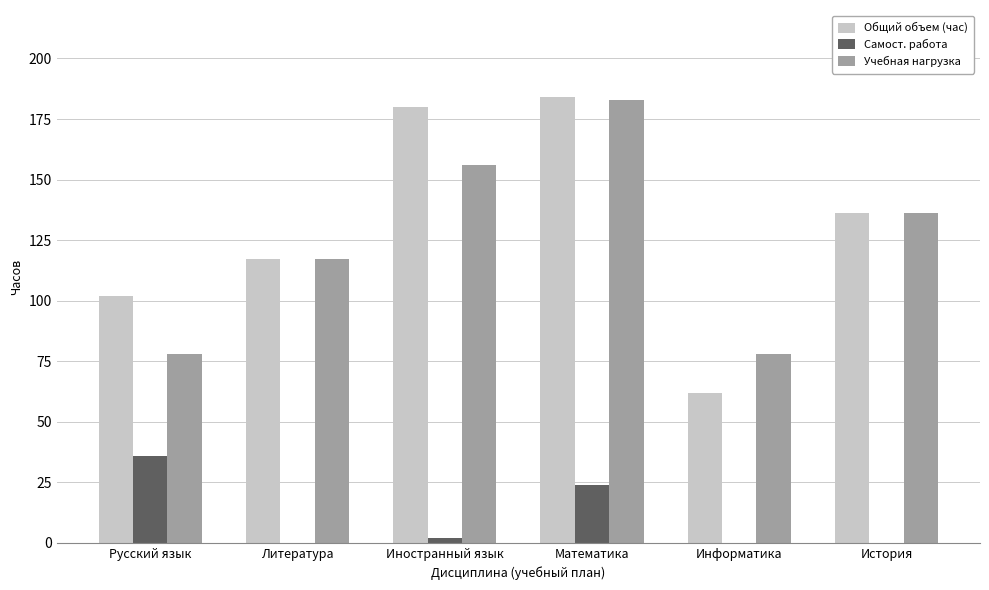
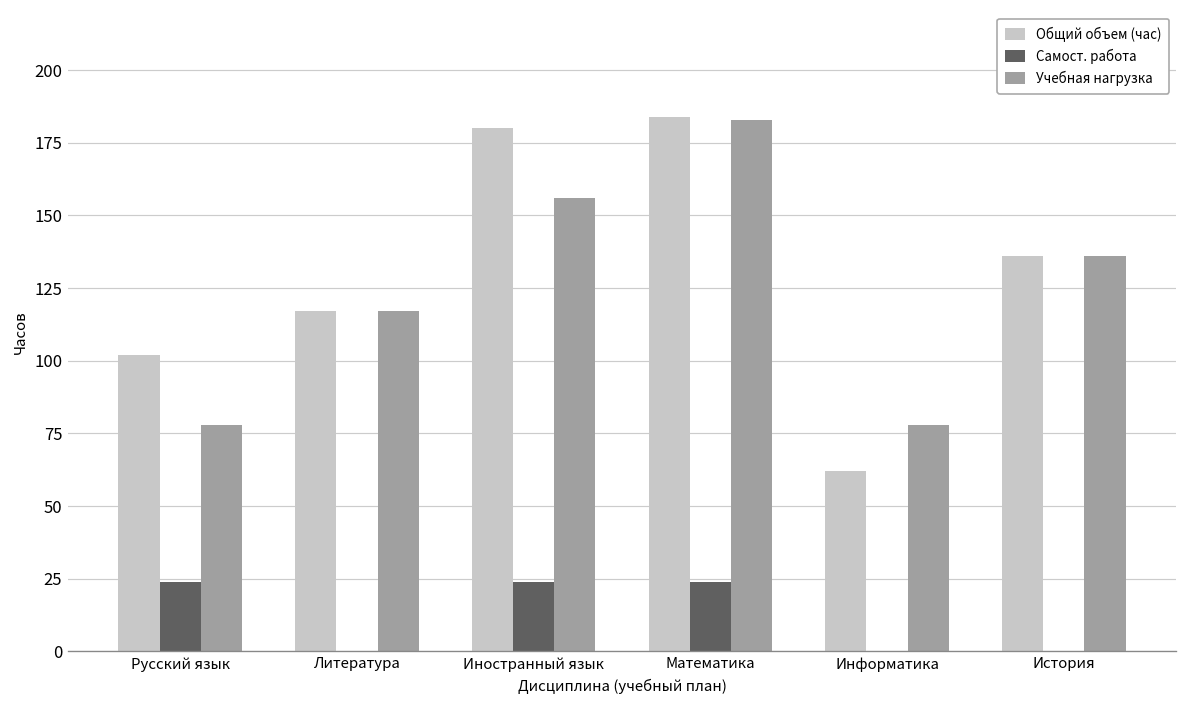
  {
    "Общий объем (час)": {
      "Русский язык": 102,
      "Литература": 117,
      "Иностранный язык": 180,
      "Математика": 184,
      "Информатика": 62,
      "История": 136
    },
    "Самост. работа": {
-     "Русский язык": 36,
+     "Русский язык": 24,
      "Литература": 0,
-     "Иностранный язык": 2,
+     "Иностранный язык": 24,
      "Математика": 24,
      "Информатика": 0,
      "История": 0
    },
    "Учебная нагрузка": {
      "Русский язык": 78,
      "Литература": 117,
      "Иностранный язык": 156,
      "Математика": 183,
      "Информатика": 78,
      "История": 136
    }
  }
